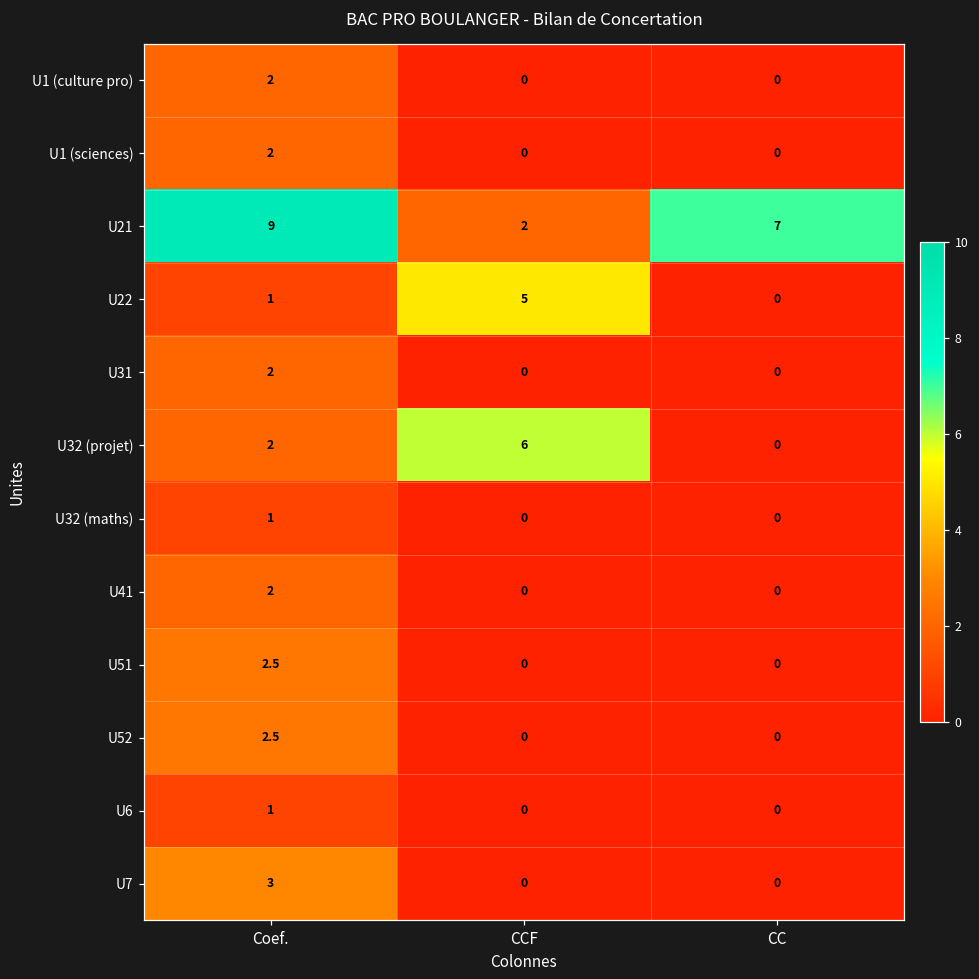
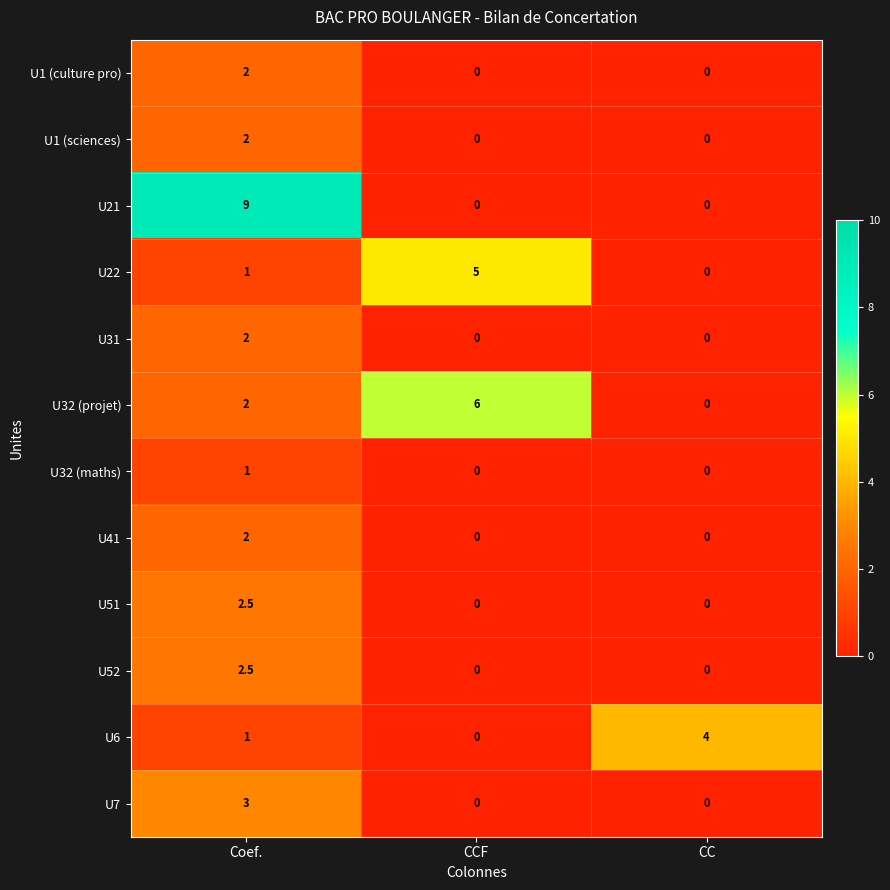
  {
    "U1 (culture pro)": {
      "Coef.": 2,
      "CCF": 0,
      "CC": 0
    },
    "U1 (sciences)": {
      "Coef.": 2,
      "CCF": 0,
      "CC": 0
    },
    "U21": {
      "Coef.": 9,
-     "CCF": 2,
-     "CC": 7
+     "CCF": 0,
+     "CC": 0
    },
    "U22": {
      "Coef.": 1,
      "CCF": 5,
      "CC": 0
    },
    "U31": {
      "Coef.": 2,
      "CCF": 0,
      "CC": 0
    },
    "U32 (projet)": {
      "Coef.": 2,
      "CCF": 6,
      "CC": 0
    },
    "U32 (maths)": {
      "Coef.": 1,
      "CCF": 0,
      "CC": 0
    },
    "U41": {
      "Coef.": 2,
      "CCF": 0,
      "CC": 0
    },
    "U51": {
      "Coef.": 2.5,
      "CCF": 0,
      "CC": 0
    },
    "U52": {
      "Coef.": 2.5,
      "CCF": 0,
      "CC": 0
    },
    "U6": {
      "Coef.": 1,
      "CCF": 0,
-     "CC": 0
+     "CC": 4
    },
    "U7": {
      "Coef.": 3,
      "CCF": 0,
      "CC": 0
    }
  }
